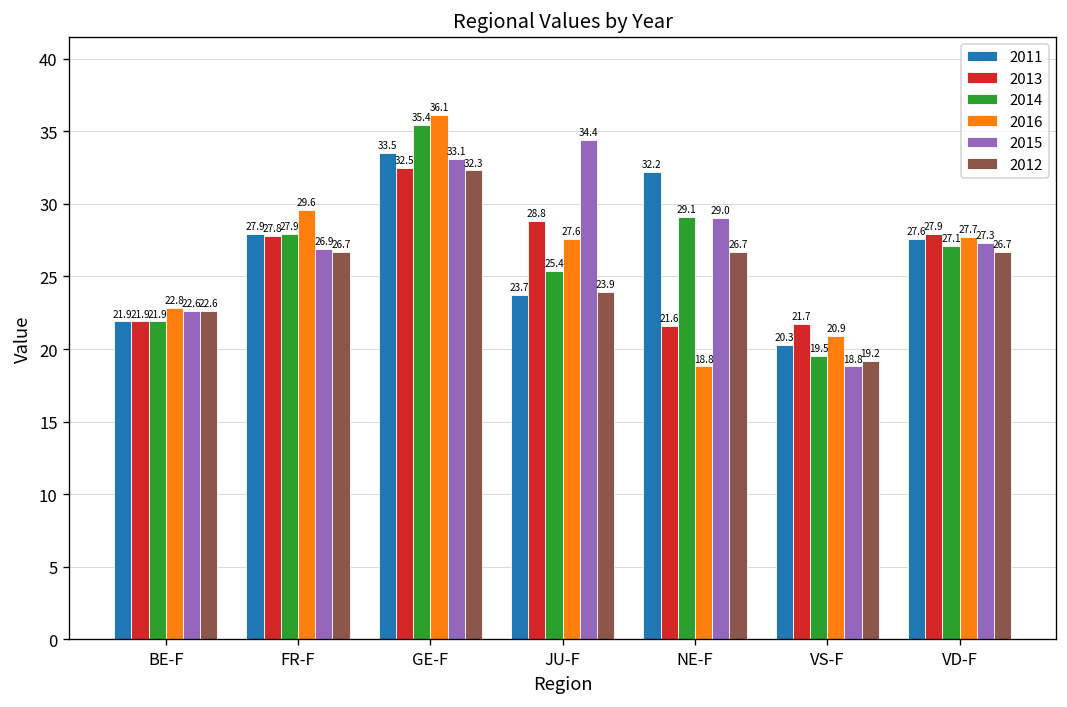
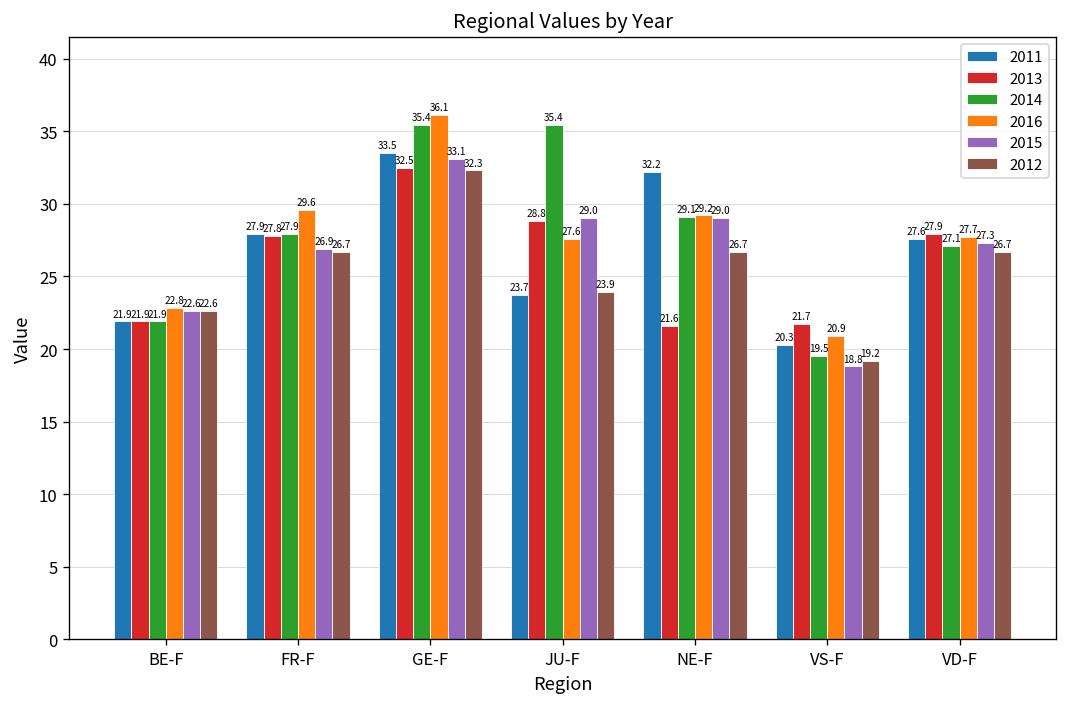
  {
    "2011": {
      "BE-F": 21.9,
      "FR-F": 27.9,
      "GE-F": 33.5,
      "JU-F": 23.7,
      "NE-F": 32.2,
      "VS-F": 20.3,
      "VD-F": 27.6
    },
    "2013": {
      "BE-F": 21.9,
      "FR-F": 27.8,
      "GE-F": 32.5,
      "JU-F": 28.8,
      "NE-F": 21.6,
      "VS-F": 21.7,
      "VD-F": 27.9
    },
    "2014": {
      "BE-F": 21.9,
      "FR-F": 27.9,
      "GE-F": 35.4,
-     "JU-F": 25.4,
+     "JU-F": 35.4,
      "NE-F": 29.1,
      "VS-F": 19.5,
      "VD-F": 27.1
    },
    "2016": {
      "BE-F": 22.8,
      "FR-F": 29.6,
      "GE-F": 36.1,
      "JU-F": 27.6,
-     "NE-F": 18.8,
+     "NE-F": 29.2,
      "VS-F": 20.9,
      "VD-F": 27.7
    },
    "2015": {
      "BE-F": 22.6,
      "FR-F": 26.9,
      "GE-F": 33.1,
-     "JU-F": 34.4,
+     "JU-F": 29.0,
      "NE-F": 29.0,
      "VS-F": 18.8,
      "VD-F": 27.3
    },
    "2012": {
      "BE-F": 22.6,
      "FR-F": 26.7,
      "GE-F": 32.3,
      "JU-F": 23.9,
      "NE-F": 26.7,
      "VS-F": 19.2,
      "VD-F": 26.7
    }
  }
